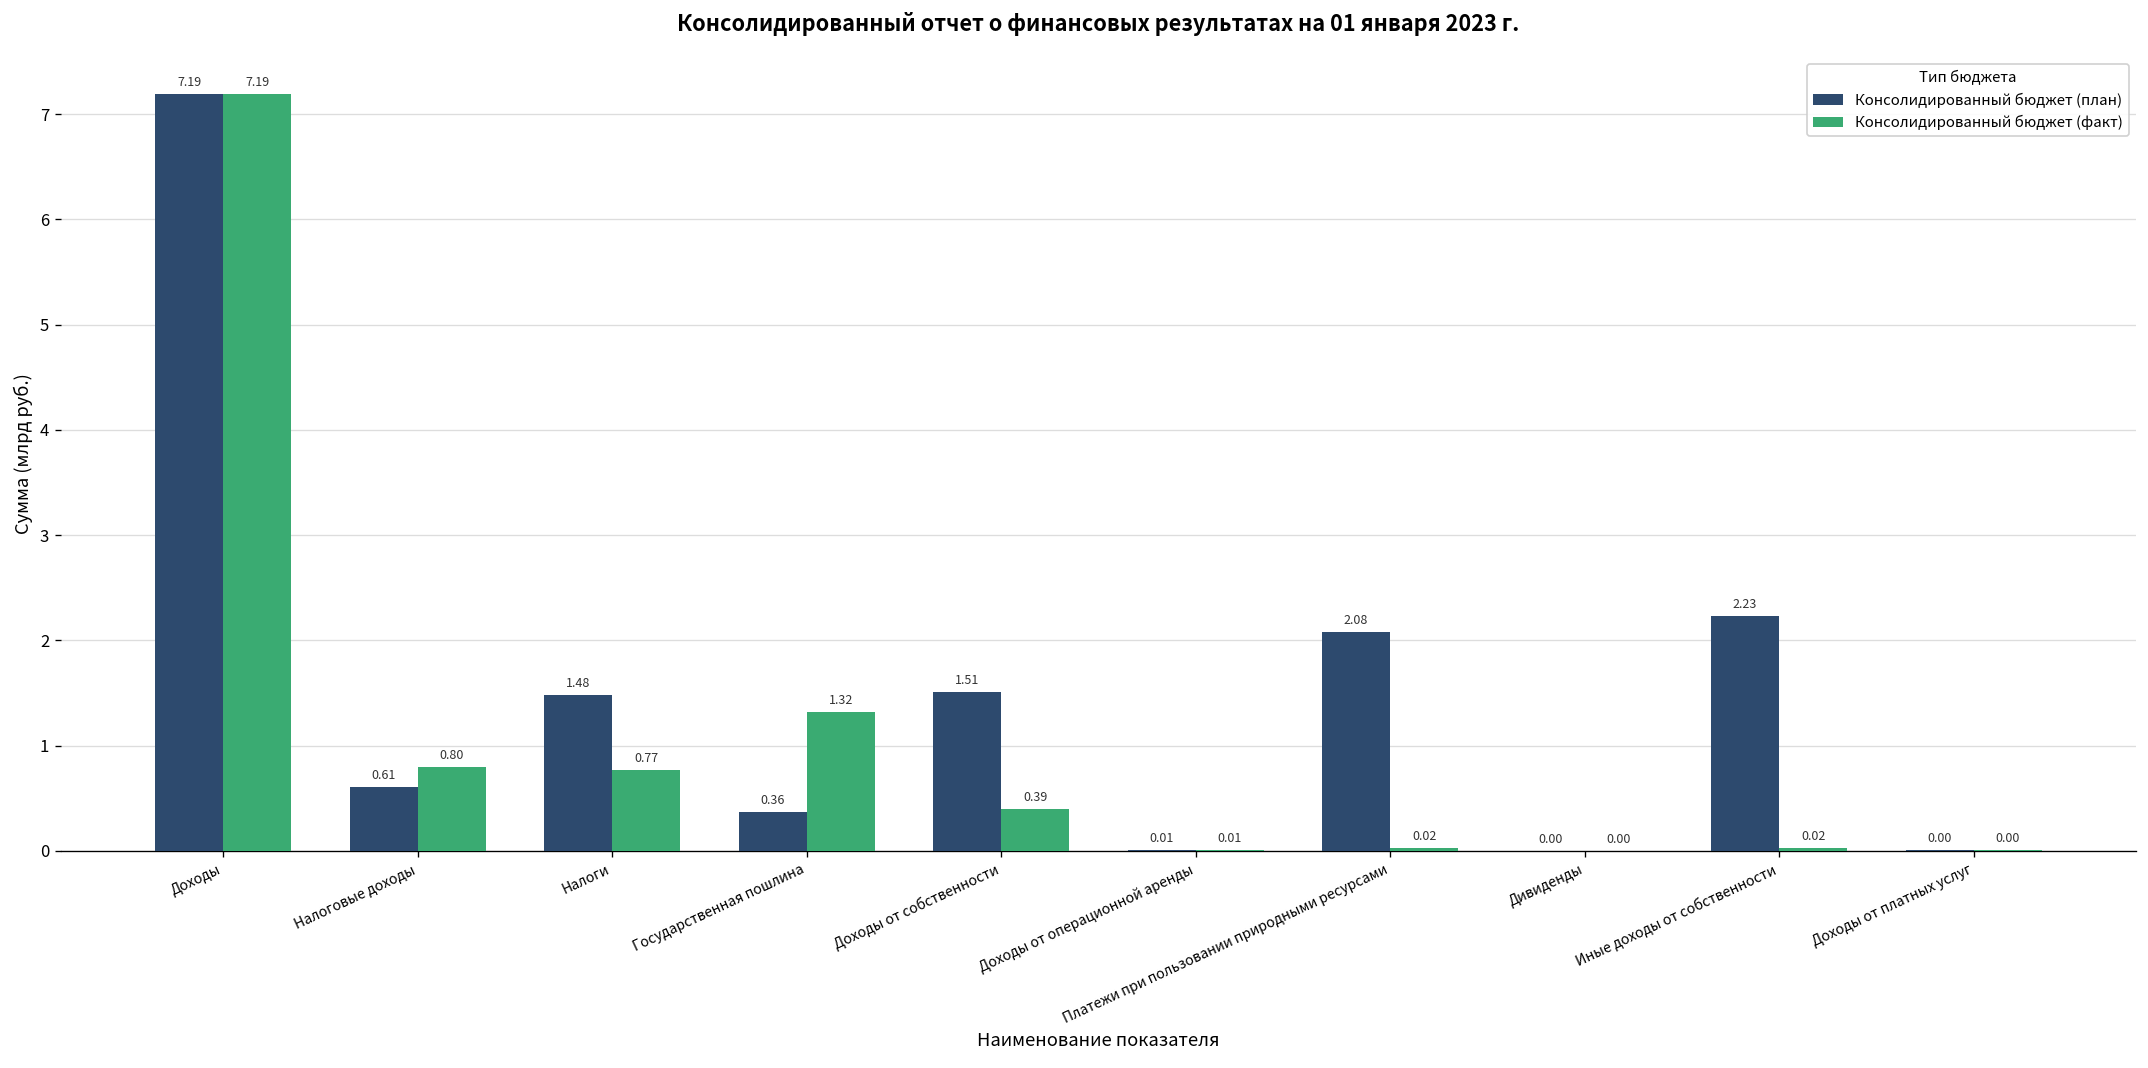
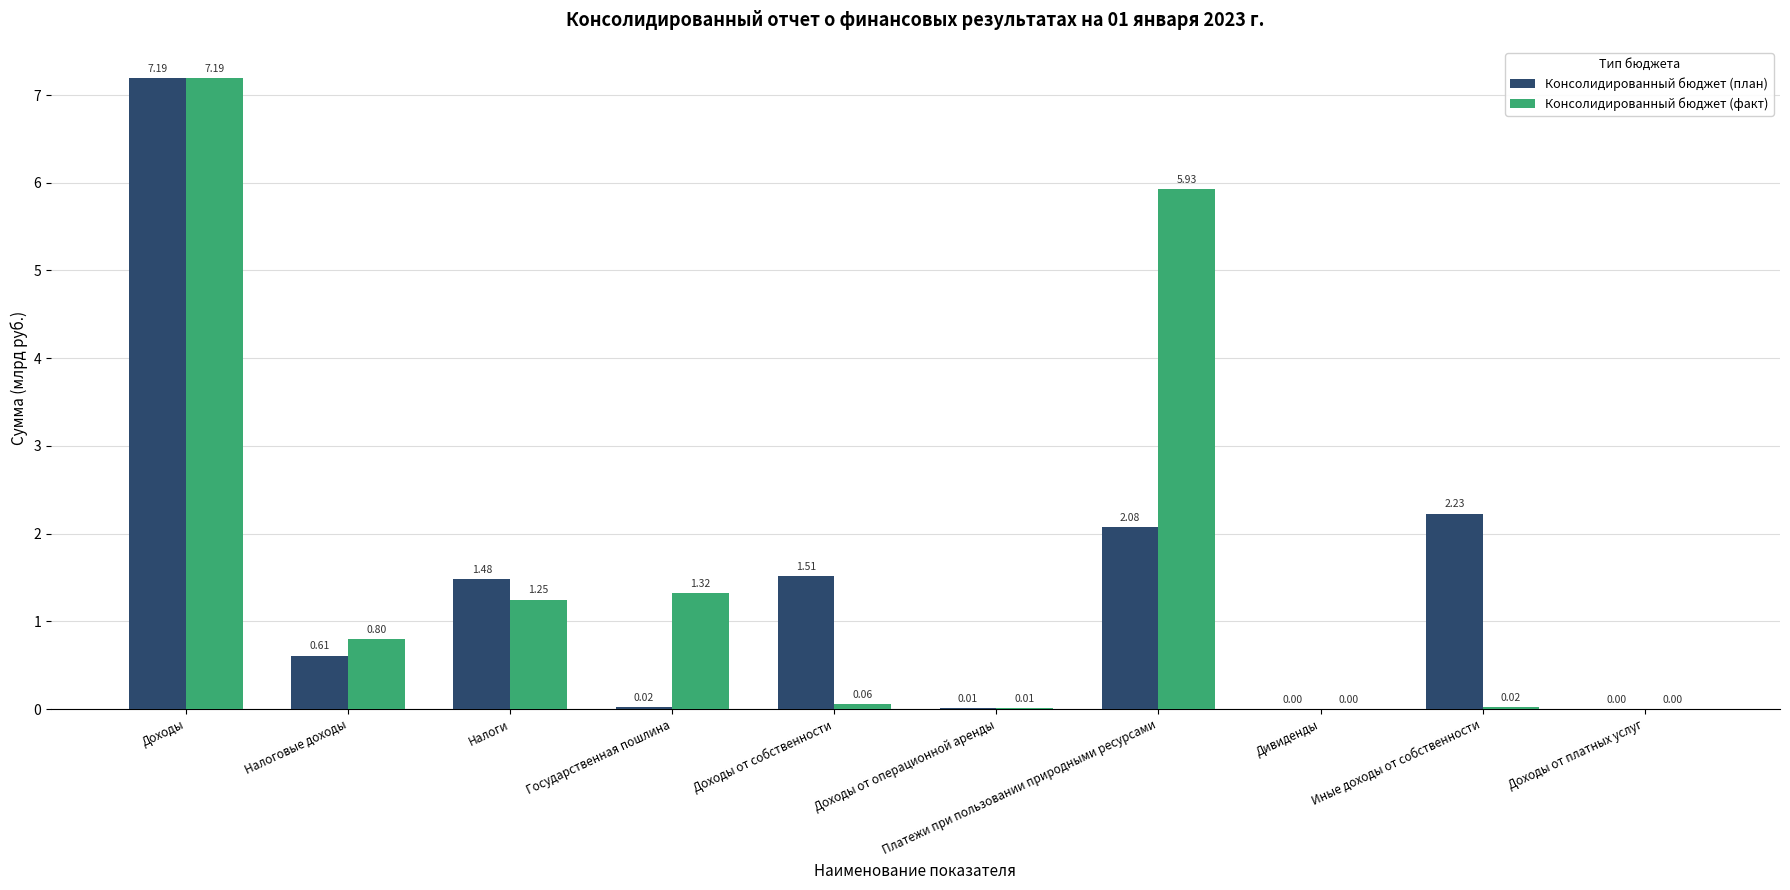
  {
    "Консолидированный бюджет (план)": {
      "Доходы": 7.19,
      "Налоговые доходы": 0.61,
      "Налоги": 1.48,
-     "Государственная пошлина": 0.36,
+     "Государственная пошлина": 0.02,
      "Доходы от собственности": 1.51,
      "Доходы от операционной аренды": 0.01,
      "Платежи при пользовании природными ресурсами": 2.08,
      "Дивиденды": 0.00,
      "Иные доходы от собственности": 2.23,
      "Доходы от платных услуг": 0.00
    },
    "Консолидированный бюджет (факт)": {
      "Доходы": 7.19,
      "Налоговые доходы": 0.80,
-     "Налоги": 0.77,
+     "Налоги": 1.25,
      "Государственная пошлина": 1.32,
-     "Доходы от собственности": 0.39,
+     "Доходы от собственности": 0.06,
      "Доходы от операционной аренды": 0.01,
-     "Платежи при пользовании природными ресурсами": 0.02,
+     "Платежи при пользовании природными ресурсами": 5.93,
      "Дивиденды": 0.00,
      "Иные доходы от собственности": 0.02,
      "Доходы от платных услуг": 0.00
    }
  }
